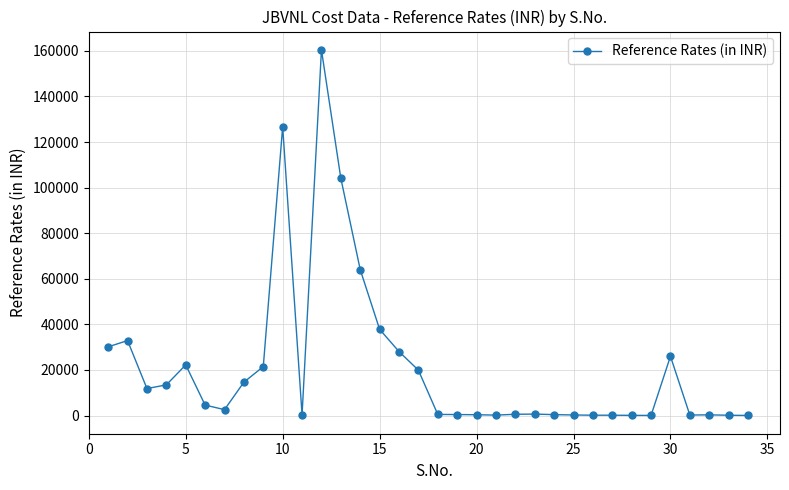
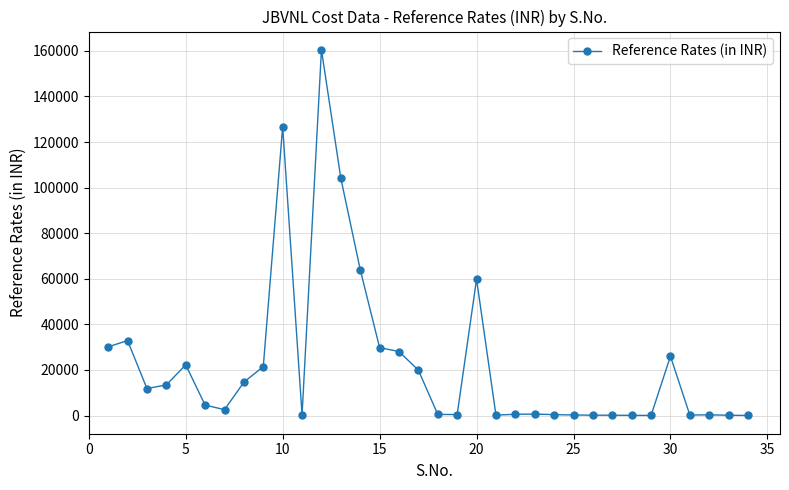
  {
    "5": 22000,
    "10": 127000,
-   "15": 38000,
-   "20": 0,
+   "15": 30000,
+   "20": 60000,
    "25": 0,
    "30": 26000
  }
